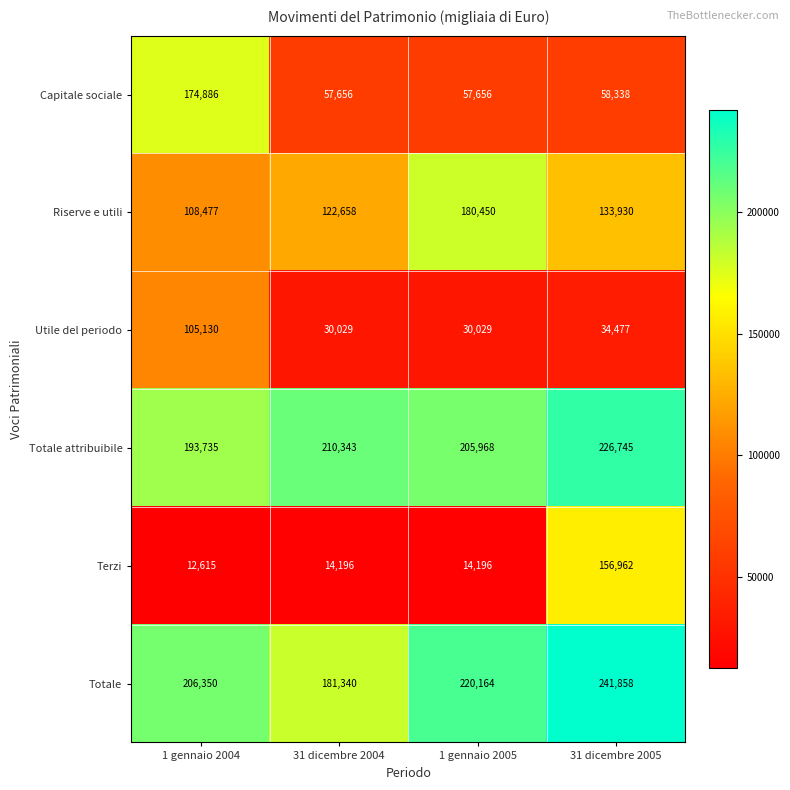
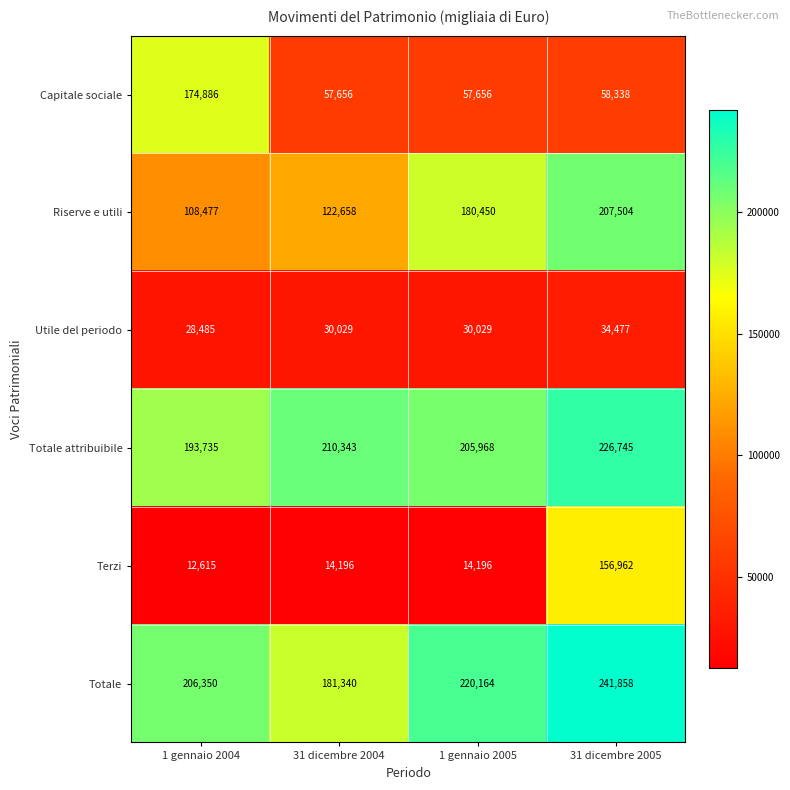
  {
    "Capitale sociale": {
      "1 gennaio 2004": "174,886",
      "31 dicembre 2004": "57,656",
      "1 gennaio 2005": "57,656",
      "31 dicembre 2005": "58,338"
    },
    "Riserve e utili": {
      "1 gennaio 2004": "108,477",
      "31 dicembre 2004": "122,658",
      "1 gennaio 2005": "180,450",
-     "31 dicembre 2005": "133,930"
+     "31 dicembre 2005": "207,504"
    },
    "Utile del periodo": {
-     "1 gennaio 2004": "105,130",
+     "1 gennaio 2004": "28,485",
      "31 dicembre 2004": "30,029",
      "1 gennaio 2005": "30,029",
      "31 dicembre 2005": "34,477"
    },
    "Totale attribuibile": {
      "1 gennaio 2004": "193,735",
      "31 dicembre 2004": "210,343",
      "1 gennaio 2005": "205,968",
      "31 dicembre 2005": "226,745"
    },
    "Terzi": {
      "1 gennaio 2004": "12,615",
      "31 dicembre 2004": "14,196",
      "1 gennaio 2005": "14,196",
      "31 dicembre 2005": "156,962"
    },
    "Totale": {
      "1 gennaio 2004": "206,350",
      "31 dicembre 2004": "181,340",
      "1 gennaio 2005": "220,164",
      "31 dicembre 2005": "241,858"
    }
  }
